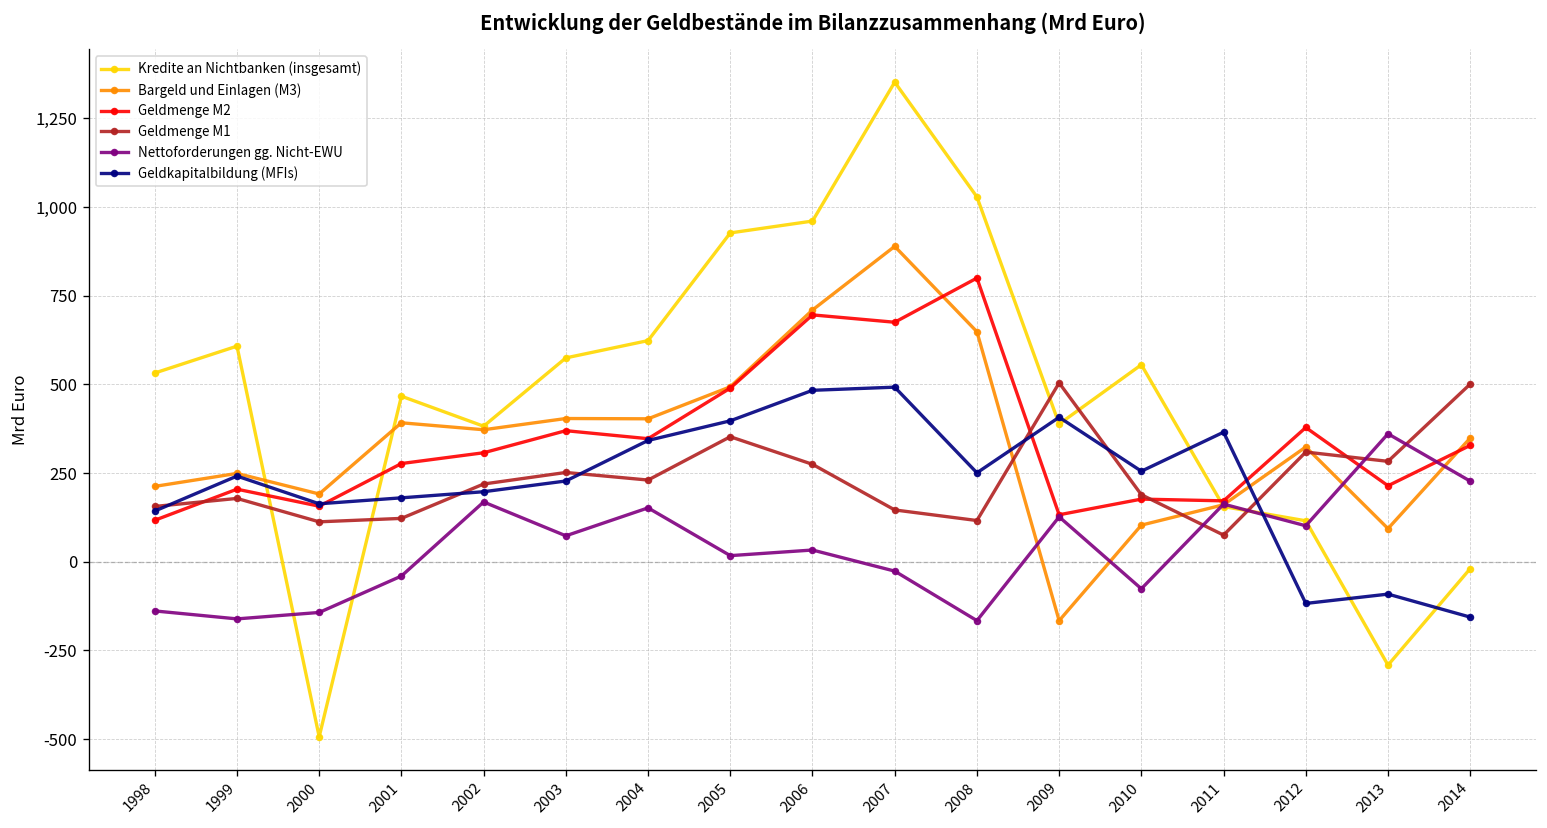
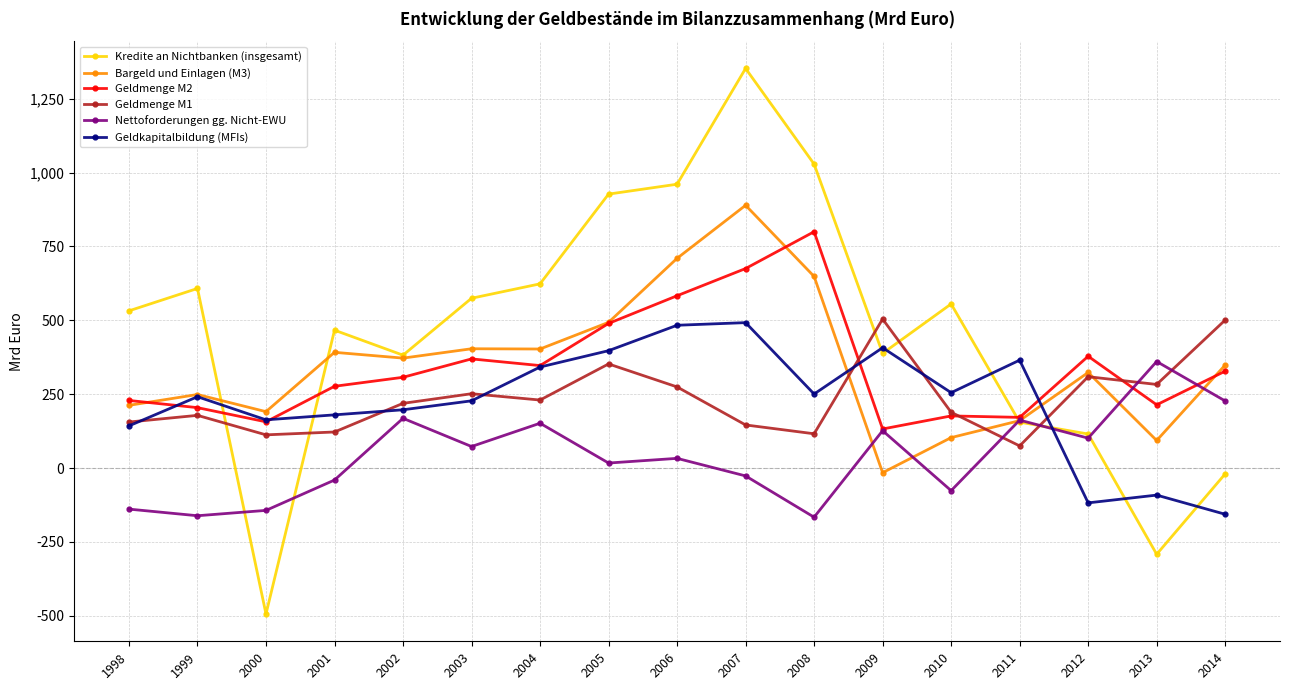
  {
    "Kredite an Nichtbanken (insgesamt)": {
      "1998": "530",
      "1999": "610",
      "2000": "-490",
      "2001": "470",
      "2002": "380",
      "2003": "570",
      "2004": "620",
      "2005": "930",
      "2006": "960",
      "2007": "1,350",
      "2008": "1,030",
      "2009": "390",
      "2010": "560",
      "2012": "120",
      "2013": "-290",
      "2014": "-20"
    },
    "Bargeld und Einlagen (M3)": {
      "1998": "210",
      "2000": "190",
      "2001": "390",
      "2002": "370",
      "2003": "400",
      "2004": "400",
      "2006": "710",
      "2007": "890",
      "2008": "650",
-     "2009": "-170",
+     "2009": "-20",
      "2010": "100",
      "2012": "320",
      "2013": "90",
      "2014": "350"
    },
    "Geldmenge M2": {
-     "1998": "120",
+     "1998": "230",
      "1999": "200",
      "2001": "280",
      "2002": "310",
      "2003": "370",
-     "2006": "700",
+     "2006": "580",
      "2007": "680",
      "2008": "800",
      "2010": "180",
      "2011": "170",
      "2012": "380",
      "2013": "210",
      "2014": "330"
    },
    "Geldmenge M1": {
      "1998": "160",
      "1999": "180",
      "2000": "110",
      "2001": "120",
      "2002": "220",
      "2003": "250",
      "2004": "230",
      "2005": "350",
      "2006": "270",
      "2007": "150",
      "2008": "120",
      "2009": "500",
      "2010": "190",
      "2011": "80",
      "2012": "310",
      "2013": "280",
      "2014": "500"
    },
    "Nettoforderungen gg. Nicht-EWU": {
      "1998": "-140",
      "1999": "-160",
      "2000": "-140",
      "2001": "-40",
      "2002": "170",
      "2003": "70",
      "2004": "150",
      "2005": "20",
      "2006": "30",
      "2007": "-30",
      "2008": "-170",
      "2010": "-80",
      "2012": "100",
      "2013": "360",
      "2014": "230"
    },
    "Geldkapitalbildung (MFIs)": {
      "1998": "140",
      "2001": "180",
      "2002": "200",
      "2003": "230",
      "2005": "400",
      "2006": "480",
      "2007": "490",
      "2008": "250",
      "2009": "410",
      "2010": "260",
      "2011": "370",
      "2012": "-120",
      "2013": "-90",
      "2014": "-160"
    }
  }
